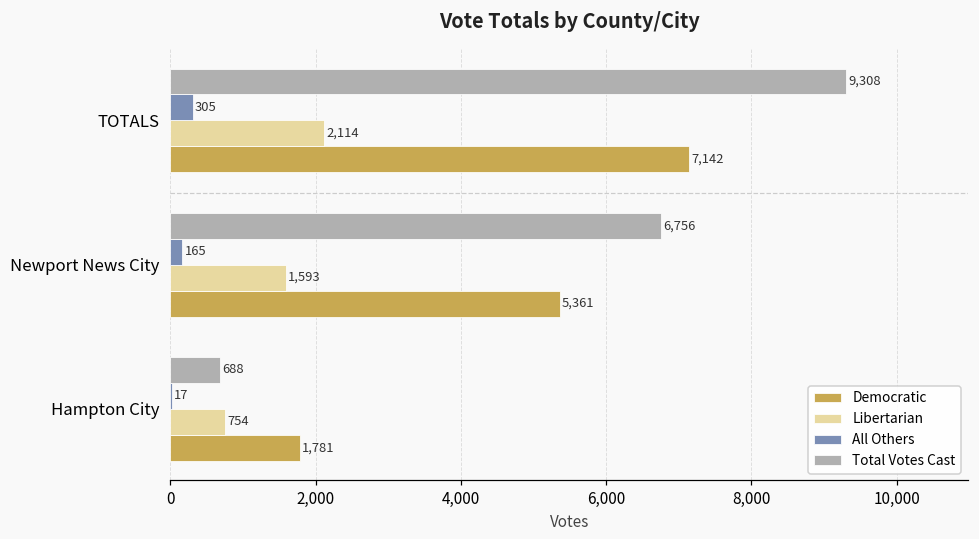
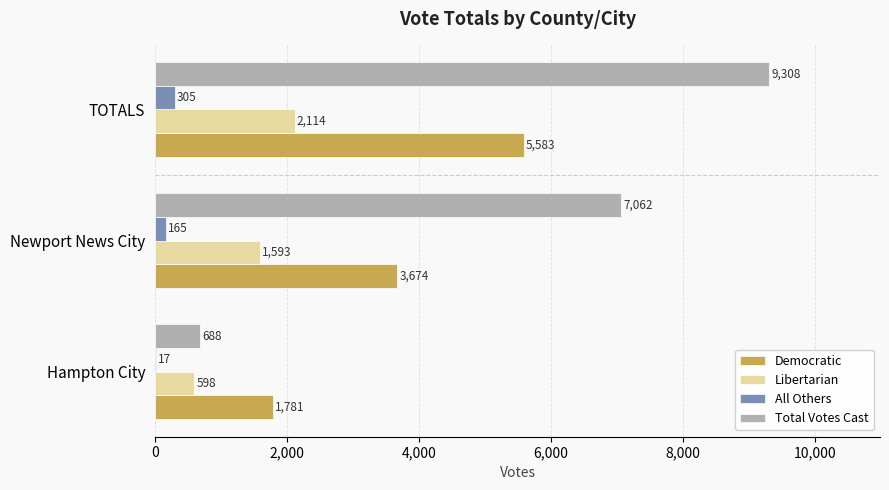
  {
    "Democratic": {
-     "TOTALS": "7,142",
-     "Newport News City": "5,361",
+     "TOTALS": "5,583",
+     "Newport News City": "3,674",
      "Hampton City": "1,781"
    },
    "Libertarian": {
      "TOTALS": "2,114",
      "Newport News City": "1,593",
-     "Hampton City": "754"
+     "Hampton City": "598"
    },
    "All Others": {
      "TOTALS": "305",
      "Newport News City": "165",
      "Hampton City": "17"
    },
    "Total Votes Cast": {
      "TOTALS": "9,308",
-     "Newport News City": "6,756",
+     "Newport News City": "7,062",
      "Hampton City": "688"
    }
  }
